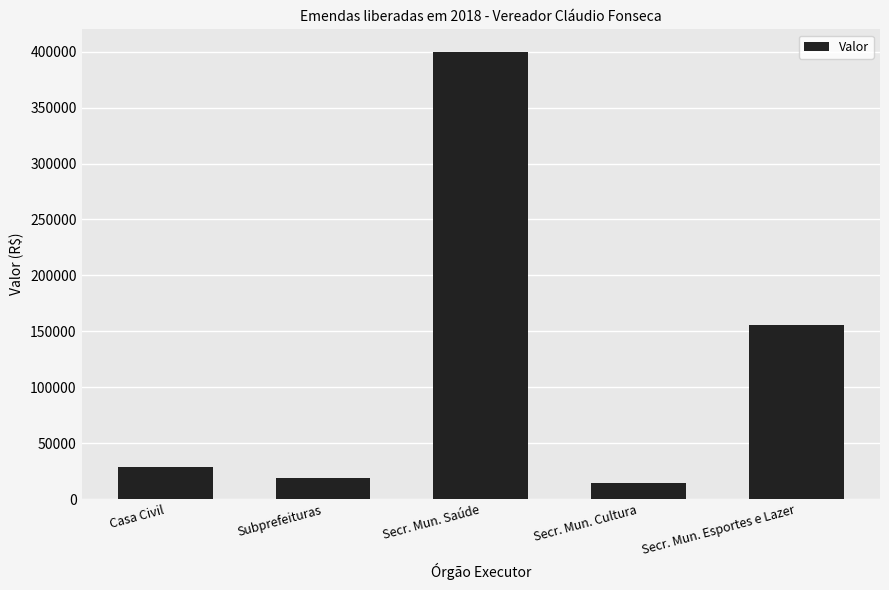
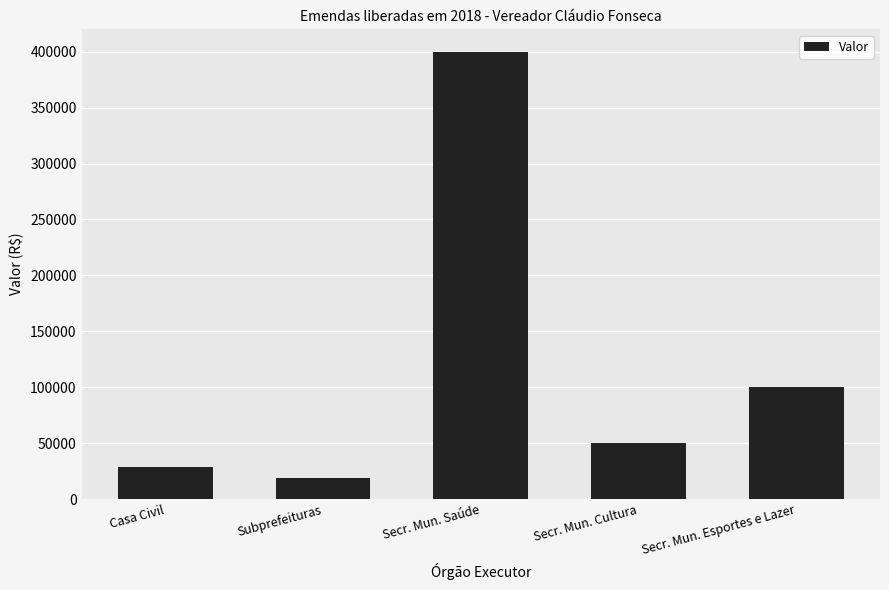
  {
    "Casa Civil": 28000,
    "Subprefeituras": 19000,
    "Secr. Mun. Saúde": 400000,
-   "Secr. Mun. Cultura": 14000,
-   "Secr. Mun. Esportes e Lazer": 155000
+   "Secr. Mun. Cultura": 50000,
+   "Secr. Mun. Esportes e Lazer": 100000
  }
